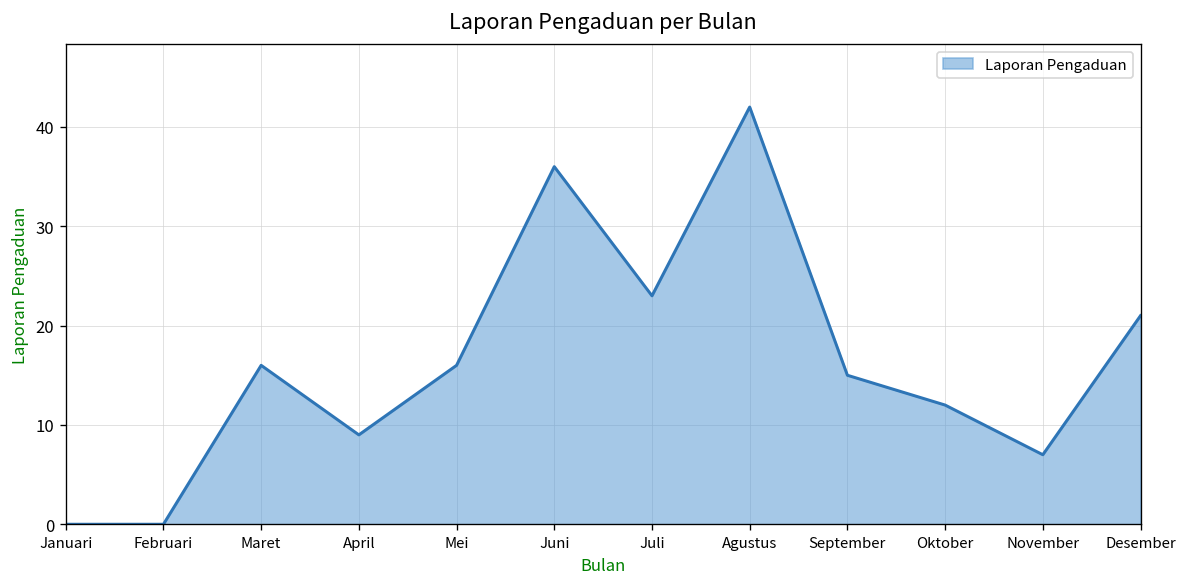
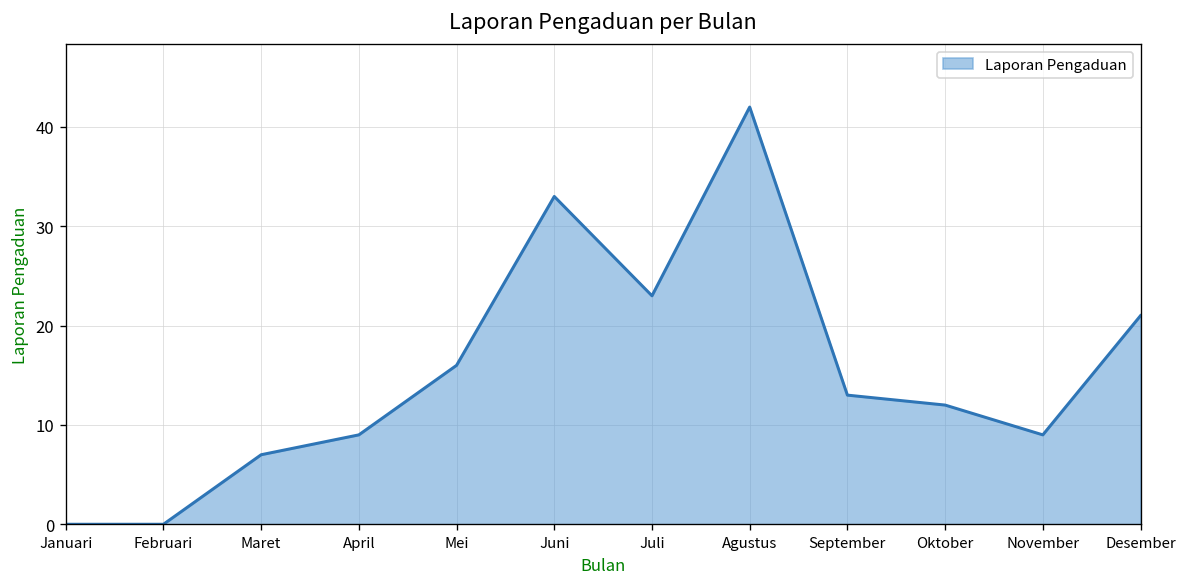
  {
    "Januari": 0,
    "Februari": 0,
-   "Maret": 16,
+   "Maret": 7,
    "April": 9,
    "Mei": 16,
-   "Juni": 36,
+   "Juni": 33,
    "Juli": 23,
    "Agustus": 42,
-   "September": 15,
+   "September": 13,
    "Oktober": 12,
-   "November": 7,
+   "November": 9,
    "Desember": 21
  }
